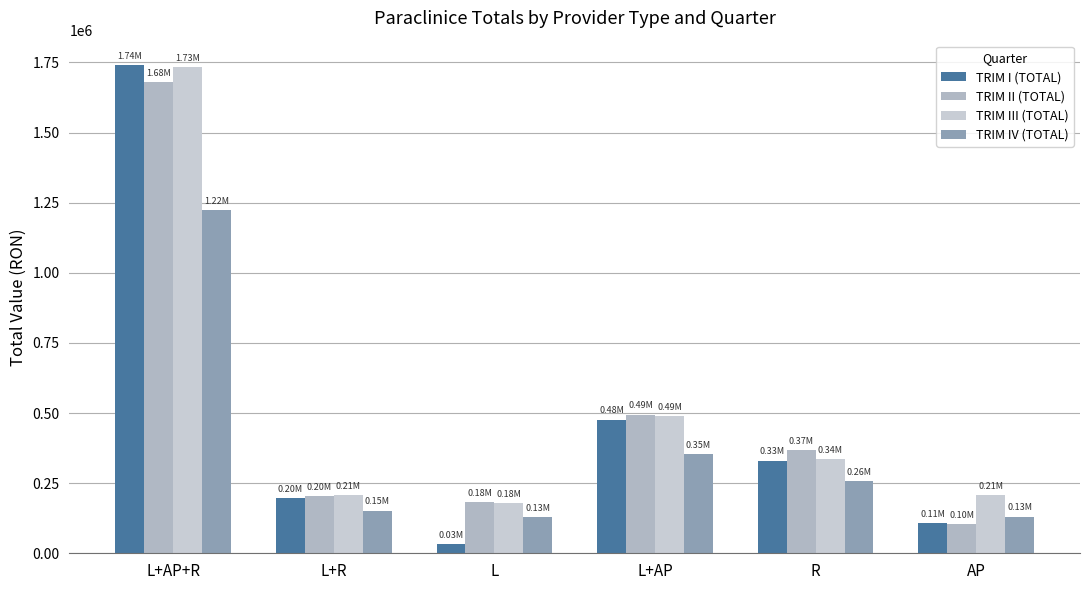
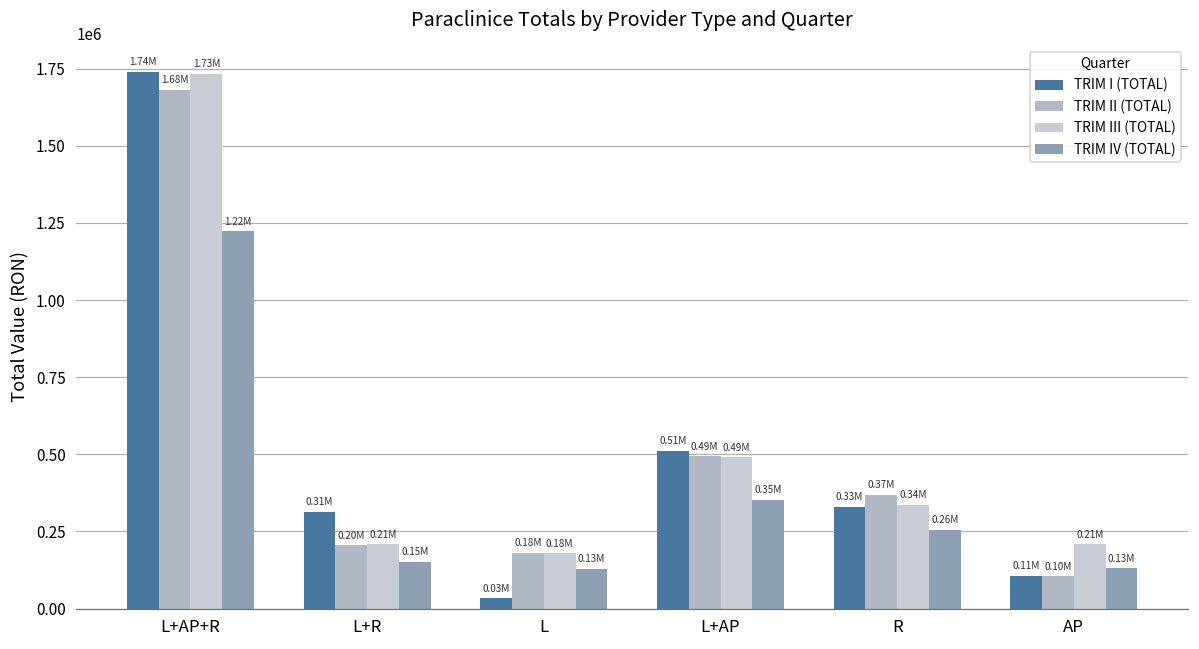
  {
    "TRIM I (TOTAL)": {
      "L+AP+R": "1.74M",
-     "L+R": "0.20M",
+     "L+R": "0.31M",
      "L": "0.03M",
-     "L+AP": "0.48M",
+     "L+AP": "0.51M",
      "R": "0.33M",
      "AP": "0.11M"
    }
  }
